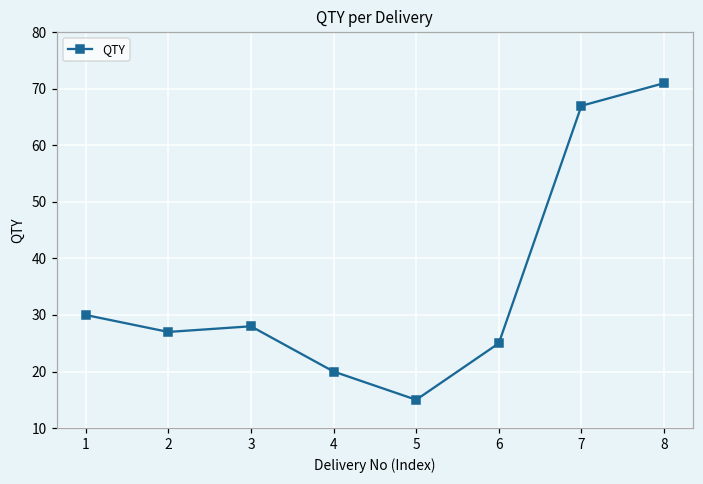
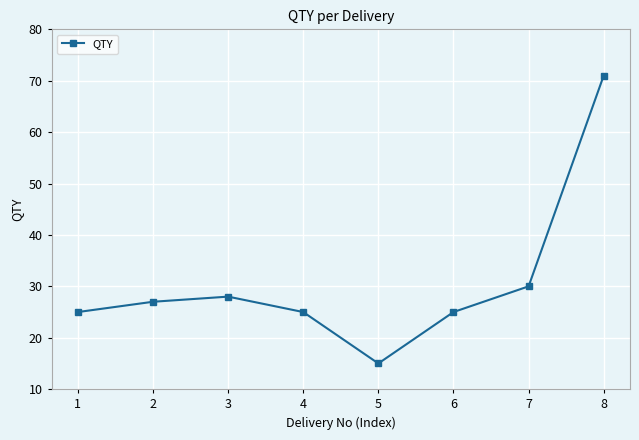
  {
-   "1": 30,
+   "1": 25,
    "2": 27,
    "3": 28,
-   "4": 20,
+   "4": 25,
    "5": 15,
    "6": 25,
-   "7": 67,
+   "7": 30,
    "8": 71
  }
